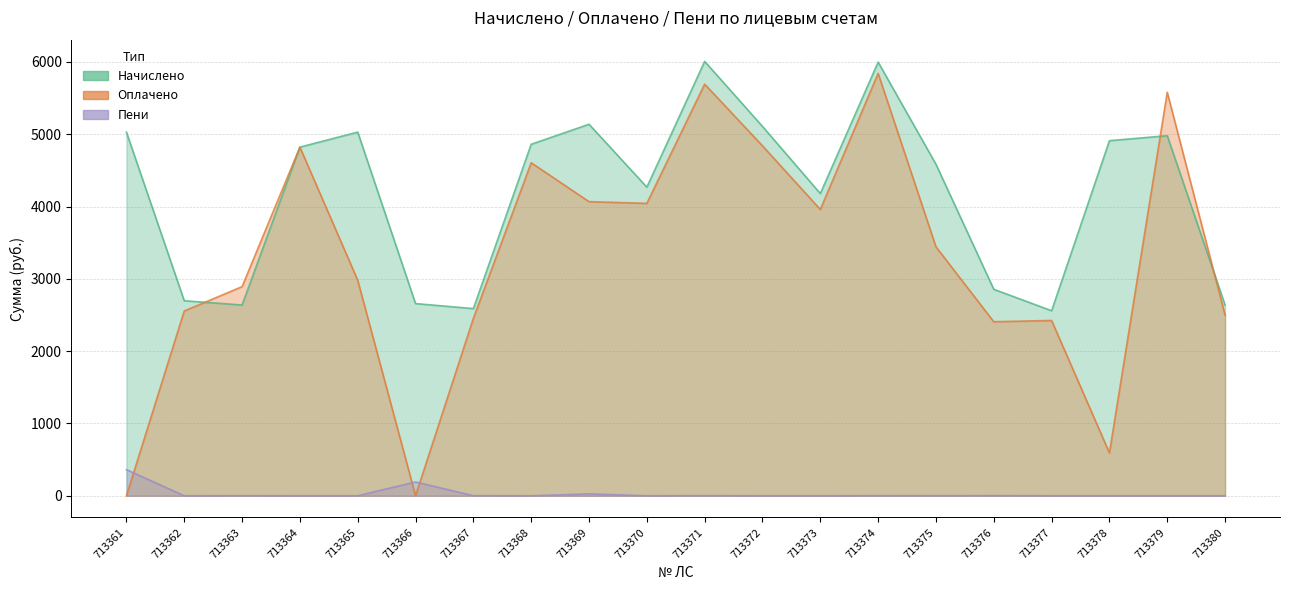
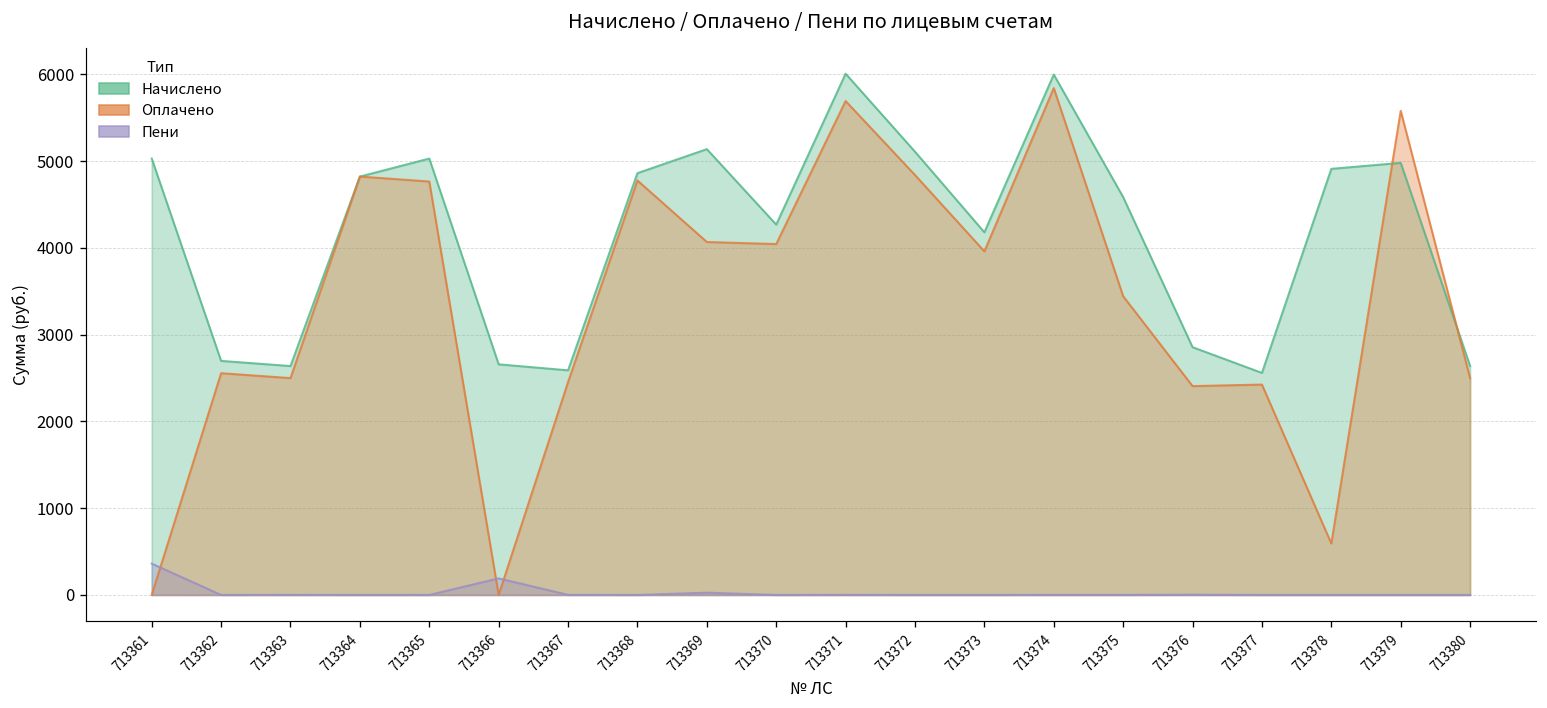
  {
    "Оплачено": {
      "713361": 0,
      "713362": 2600,
-     "713363": 2900,
-     "713365": 3000,
+     "713363": 2500,
+     "713365": 4800,
      "713366": 0,
      "713367": 2500,
-     "713368": 4600,
+     "713368": 4800,
      "713369": 4100,
      "713370": 4000,
      "713371": 5700,
      "713372": 4800,
      "713373": 4000,
      "713374": 5800,
      "713375": 3400,
      "713376": 2400,
      "713377": 2400,
      "713378": 600,
      "713379": 5600,
      "713380": 2500
    }
  }
